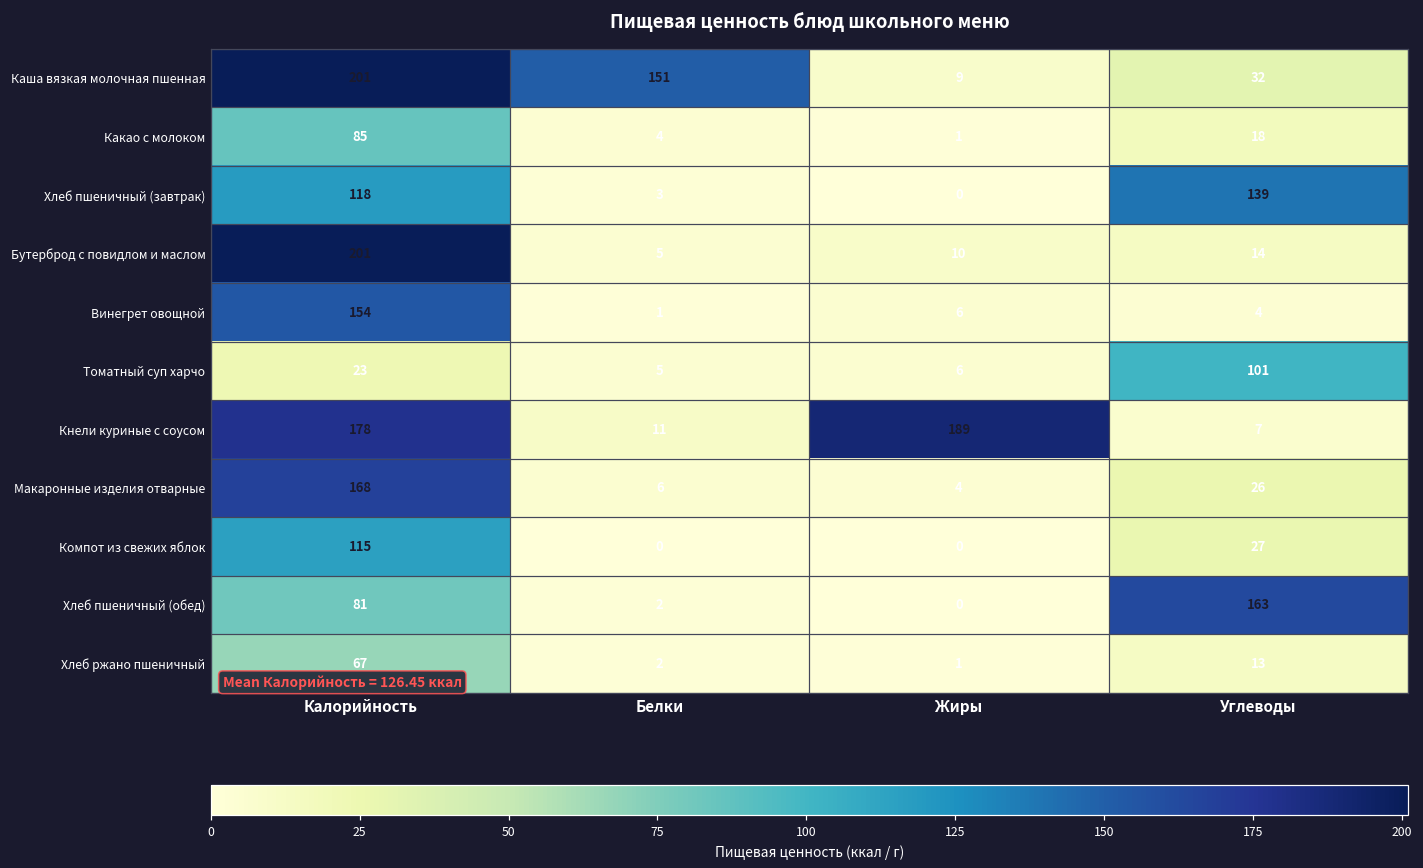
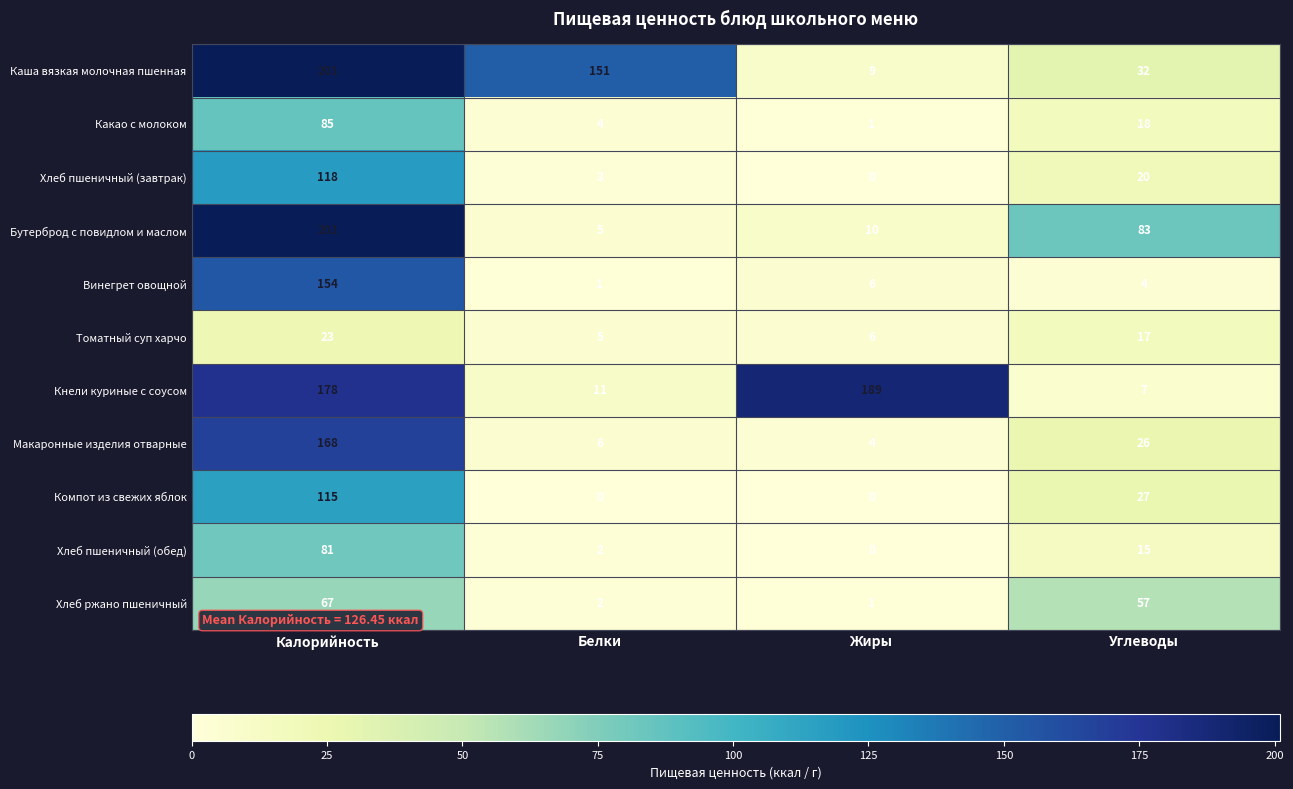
  {
    "Каша вязкая молочная пшенная": {
      "Белки": 151,
      "Жиры": 9,
      "Углеводы": 32
    },
    "Какао с молоком": {
      "Калорийность": 85,
      "Углеводы": 18
    },
    "Хлеб пшеничный (завтрак)": {
      "Калорийность": 118,
-     "Углеводы": 139
+     "Углеводы": 20
    },
    "Бутерброд с повидлом и маслом": {
      "Жиры": 10,
-     "Углеводы": 14
+     "Углеводы": 83
    },
    "Винегрет овощной": {
      "Калорийность": 154
    },
    "Томатный суп харчо": {
      "Калорийность": 23,
-     "Углеводы": 101
+     "Углеводы": 17
    },
    "Кнели куриные с соусом": {
      "Калорийность": 178,
      "Белки": 11,
      "Жиры": 189,
      "Углеводы": 7
    },
    "Макаронные изделия отварные": {
      "Калорийность": 168,
      "Углеводы": 26
    },
    "Компот из свежих яблок": {
      "Калорийность": 115,
      "Углеводы": 27
    },
    "Хлеб пшеничный (обед)": {
      "Калорийность": 81,
-     "Углеводы": 163
+     "Углеводы": 15
    },
    "Хлеб ржано пшеничный": {
      "Калорийность": 67,
-     "Углеводы": 13
+     "Углеводы": 57
    }
  }
